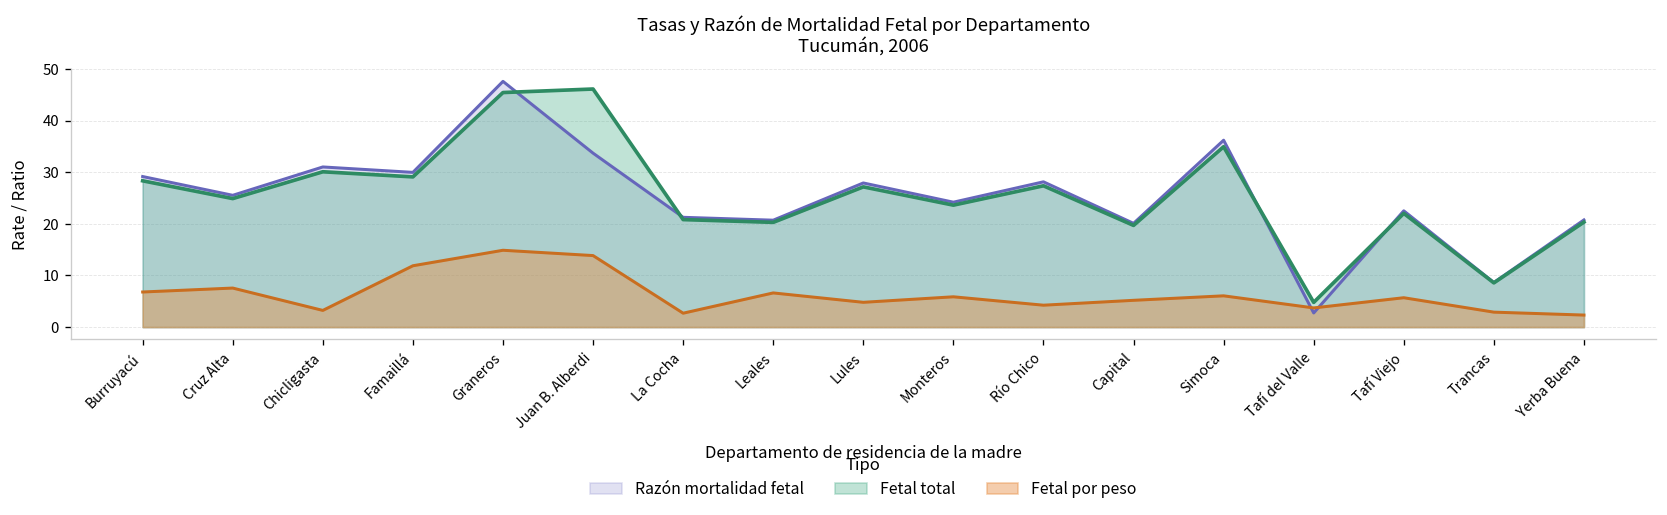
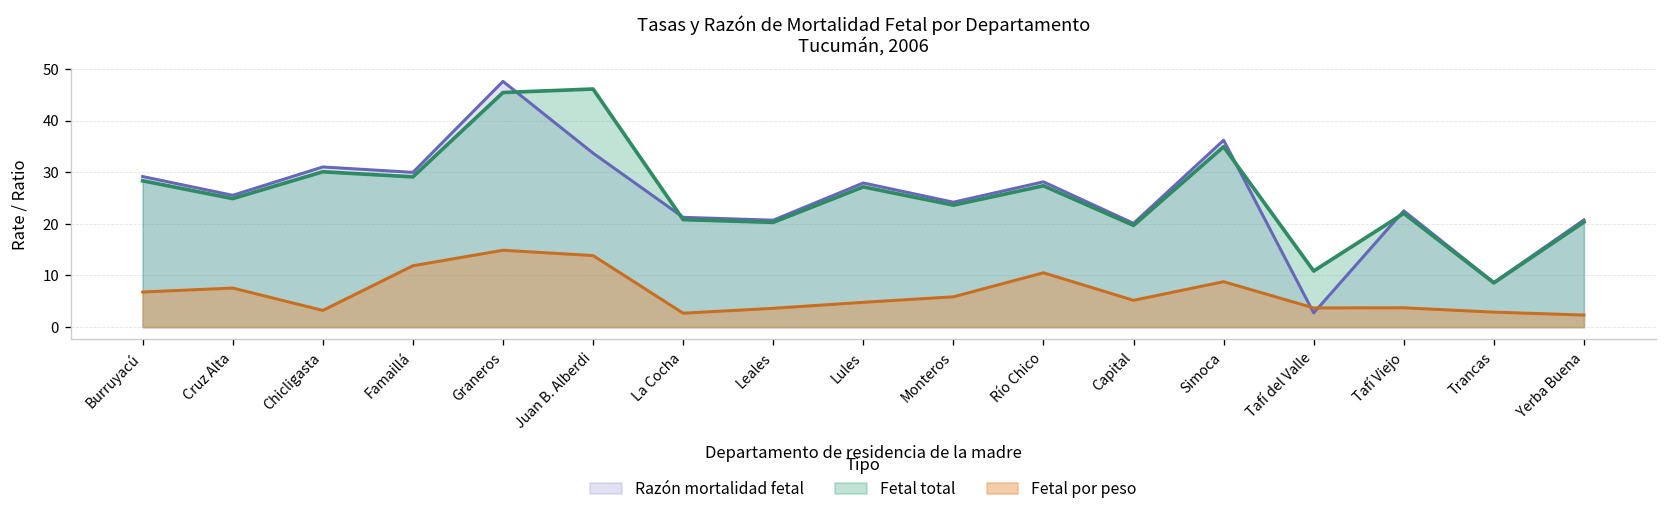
  {
    "Razón mortalidad fetal": {
      "Burruyacú": 29,
      "Cruz Alta": 26,
      "Chicligasta": 31,
      "Famaillá": 30,
      "Graneros": 48,
      "Juan B. Alberdi": 34,
      "Lules": 28,
      "Río Chico": 28,
      "Simoca": 36,
      "Tafí del Valle": 3
    },
    "Fetal total": {
      "Burruyacú": 28,
      "Cruz Alta": 25,
      "Chicligasta": 30,
      "Famaillá": 29,
      "Graneros": 45,
      "Juan B. Alberdi": 46,
      "Lules": 27,
      "Río Chico": 27,
      "Simoca": 35,
-     "Tafí del Valle": 5
+     "Tafí del Valle": 11
    },
    "Fetal por peso": {
      "Burruyacú": 7,
      "Cruz Alta": 8,
      "Chicligasta": 3,
      "Famaillá": 12,
      "Graneros": 15,
      "Juan B. Alberdi": 14,
      "La Cocha": 3,
-     "Leales": 7,
+     "Leales": 4,
      "Lules": 5,
      "Monteros": 6,
-     "Río Chico": 4,
+     "Río Chico": 11,
      "Capital": 5,
-     "Simoca": 6,
+     "Simoca": 9,
      "Tafí del Valle": 4,
-     "Tafí Viejo": 6,
+     "Tafí Viejo": 4,
      "Trancas": 3,
      "Yerba Buena": 2
    }
  }
